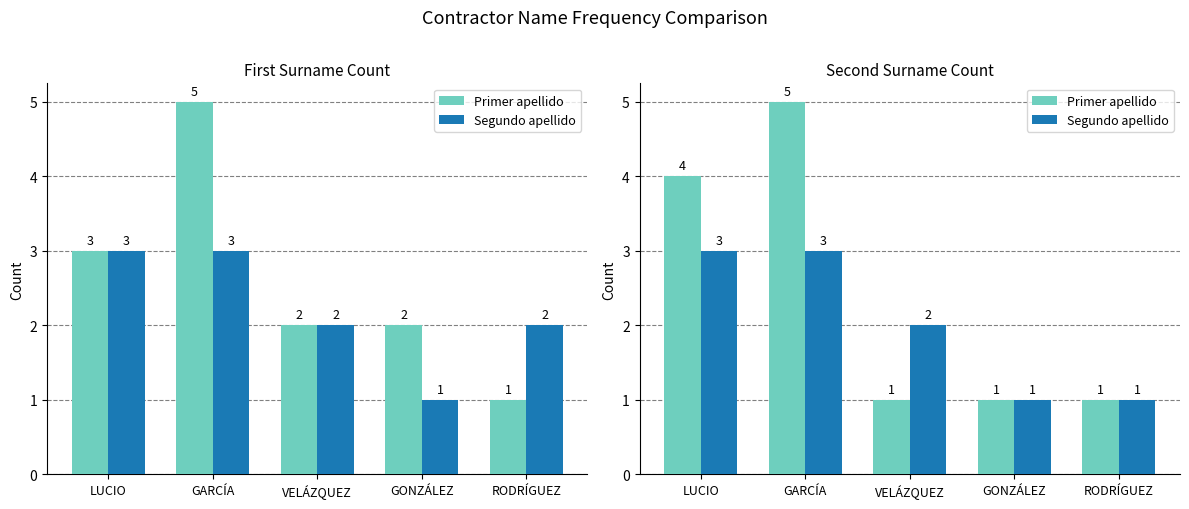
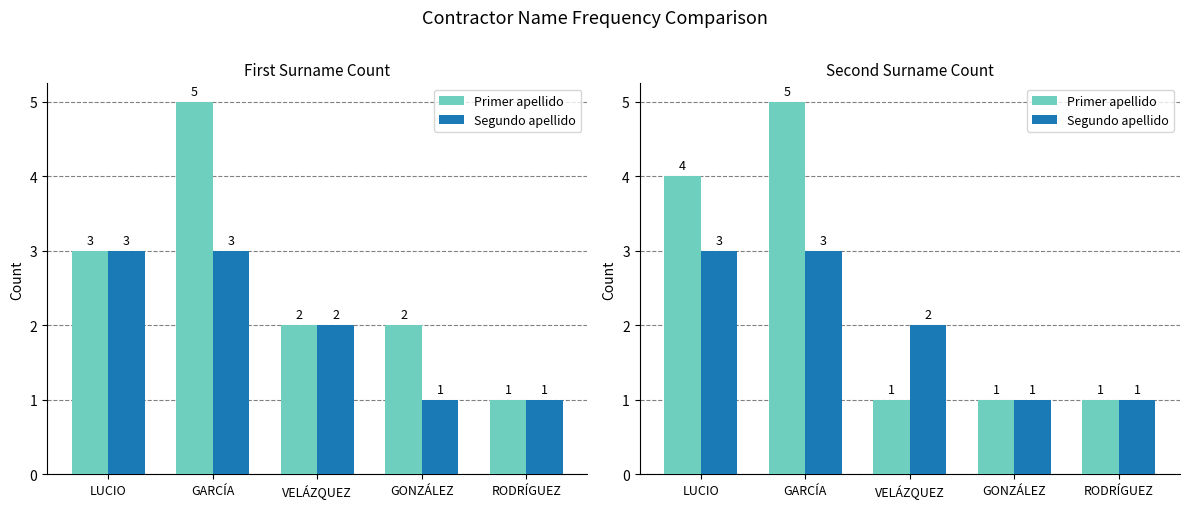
  {
    "First Surname Count": {
      "Primer apellido": {
        "LUCIO": 3,
        "GARCÍA": 5,
        "VELÁZQUEZ": 2,
        "GONZÁLEZ": 2,
        "RODRÍGUEZ": 1
      },
      "Segundo apellido": {
        "LUCIO": 3,
        "GARCÍA": 3,
        "VELÁZQUEZ": 2,
        "GONZÁLEZ": 1,
-       "RODRÍGUEZ": 2
+       "RODRÍGUEZ": 1
      }
    },
    "Second Surname Count": {
      "Primer apellido": {
        "LUCIO": 4,
        "GARCÍA": 5,
        "VELÁZQUEZ": 1,
        "GONZÁLEZ": 1,
        "RODRÍGUEZ": 1
      },
      "Segundo apellido": {
        "LUCIO": 3,
        "GARCÍA": 3,
        "VELÁZQUEZ": 2,
        "GONZÁLEZ": 1,
        "RODRÍGUEZ": 1
      }
    }
  }
